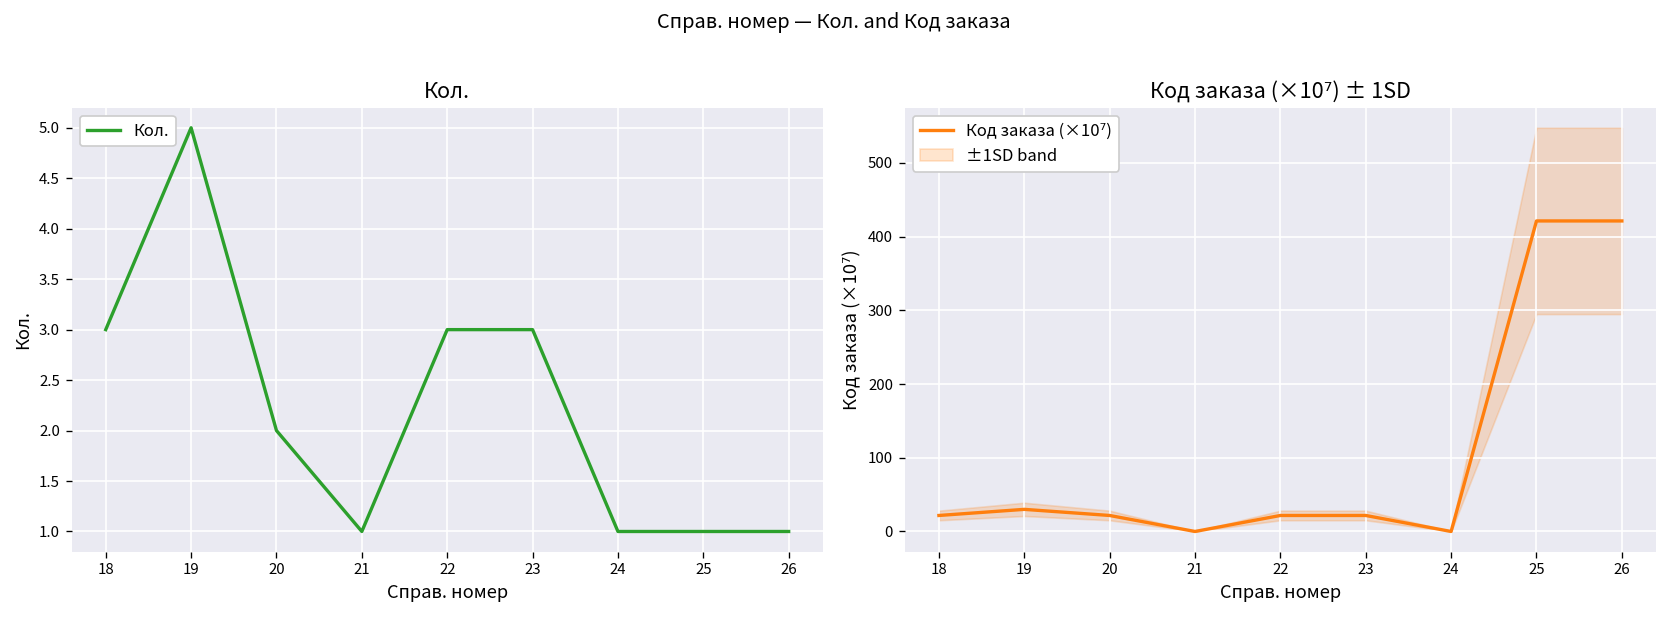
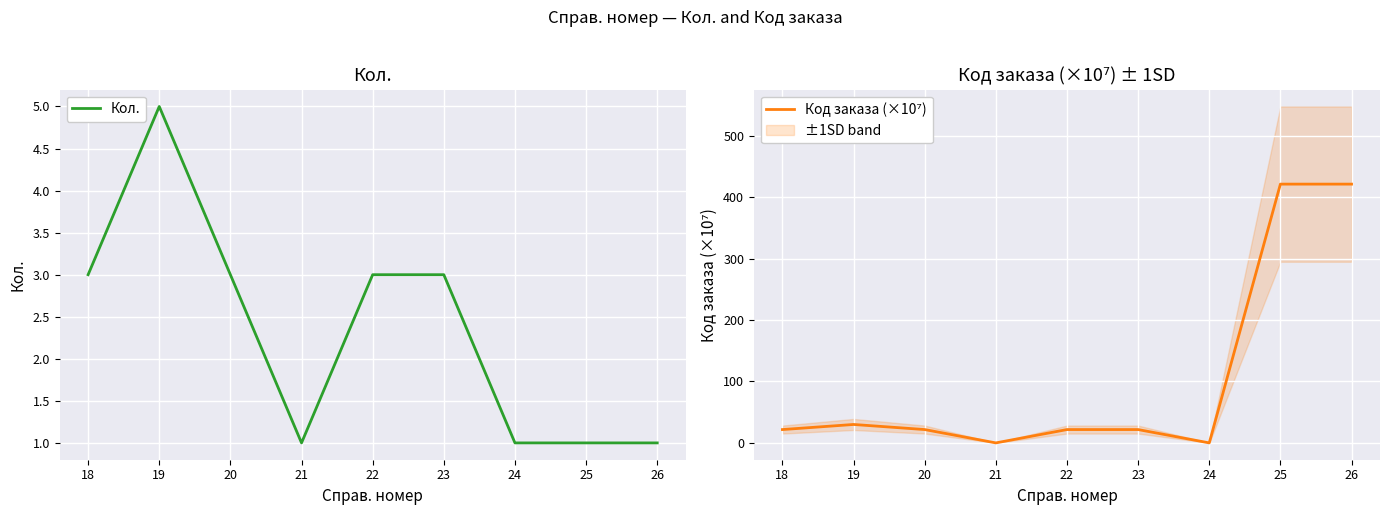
  {
    "Кол.": {
      "18": 3,
      "19": 5,
-     "20": 2,
+     "20": 3,
      "21": 1,
      "22": 3,
      "23": 3,
      "24": 1,
      "25": 1,
      "26": 1
    }
  }
